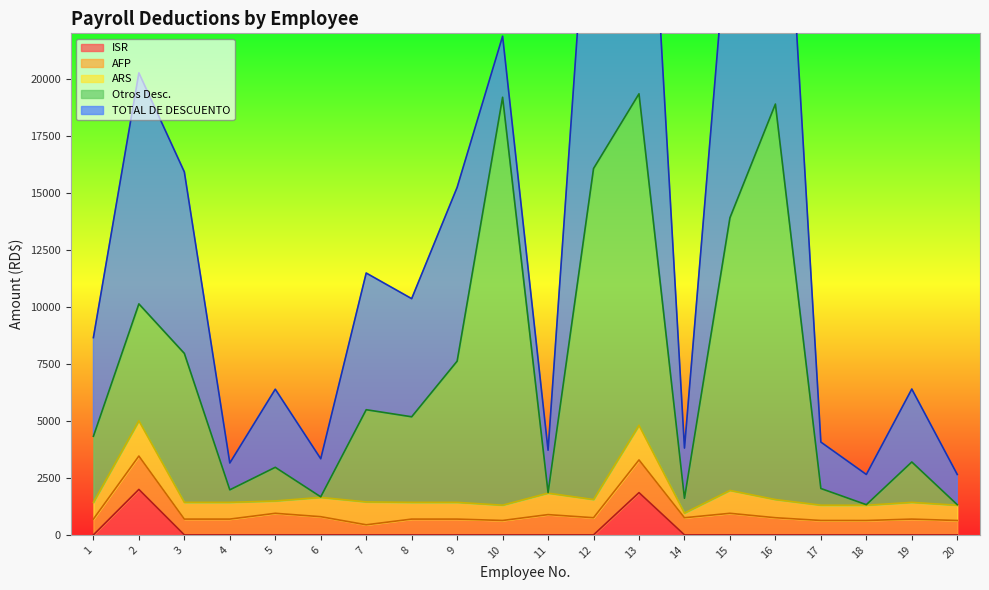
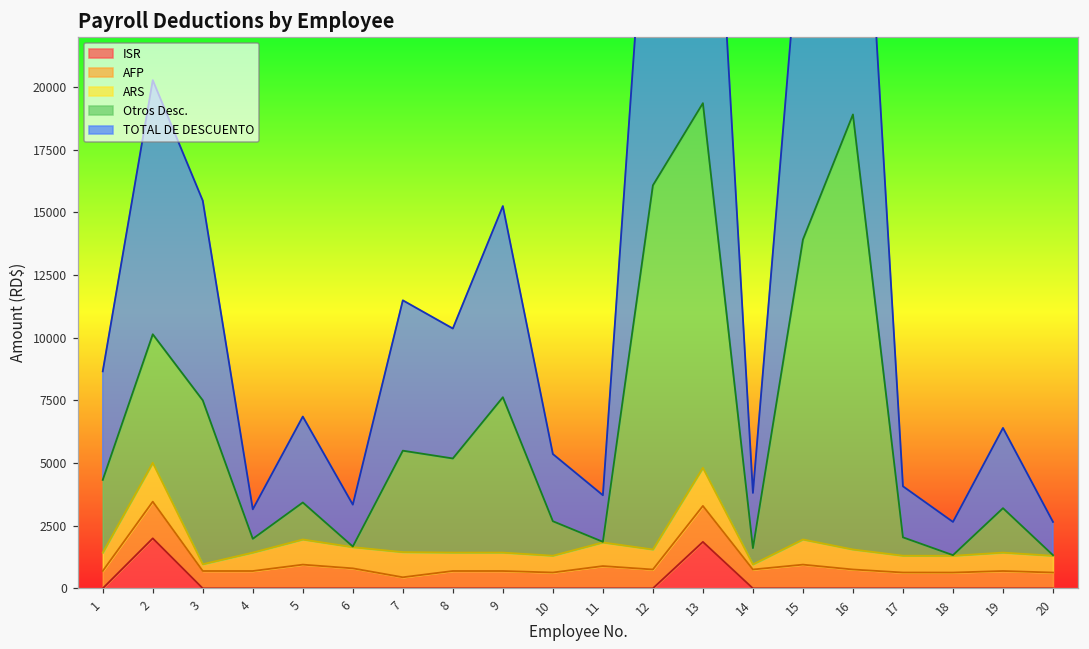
  {
    "ISR": {
      "1": 0,
      "2": 2000,
      "3": 0,
      "4": 0,
      "5": 0,
      "6": 0,
      "7": 0,
      "8": 0,
      "9": 0,
      "10": 0,
      "11": 0,
      "12": 0,
      "13": 1900,
      "14": 0,
      "15": 0,
      "16": 0,
      "17": 0,
      "18": 0,
      "19": 0,
      "20": 0
    },
    "AFP": {
      "1": 700,
      "2": 1500,
      "3": 700,
      "4": 700,
      "5": 900,
      "6": 800,
      "7": 400,
      "8": 700,
      "9": 700,
      "10": 600,
      "11": 900,
      "12": 800,
      "13": 1400,
      "14": 800,
      "15": 900,
      "16": 800,
      "17": 600,
      "18": 600,
      "19": 700,
      "20": 600
    },
    "ARS": {
      "1": 700,
      "2": 1600,
-     "3": 700,
+     "3": 300,
      "4": 700,
-     "5": 500,
+     "5": 1000,
      "7": 1000,
      "8": 700,
      "9": 700,
      "10": 700,
      "12": 800,
      "13": 1500,
      "14": 200,
      "15": 1000,
      "16": 800,
      "17": 700,
      "19": 700
    },
    "Otros Desc.": {
      "1": 2900,
      "2": 5100,
      "3": 6500,
      "4": 600,
      "5": 1500,
      "7": 4000,
      "8": 3800,
      "9": 6200,
-     "10": 17900,
+     "10": 1400,
      "12": 14500,
      "13": 14500,
      "14": 700,
      "15": 12000,
      "16": 17300,
      "17": 700,
      "19": 1800
    },
    "TOTAL DE DESCUENTO": {
      "1": 4300,
      "3": 8000,
      "4": 1200,
      "5": 3400,
      "6": 1700,
      "7": 6000,
      "8": 5200,
      "9": 7600,
      "10": 2700,
      "11": 1900,
      "14": 2200,
      "17": 2000,
      "18": 1300,
      "19": 3200,
      "20": 1300
    }
  }
